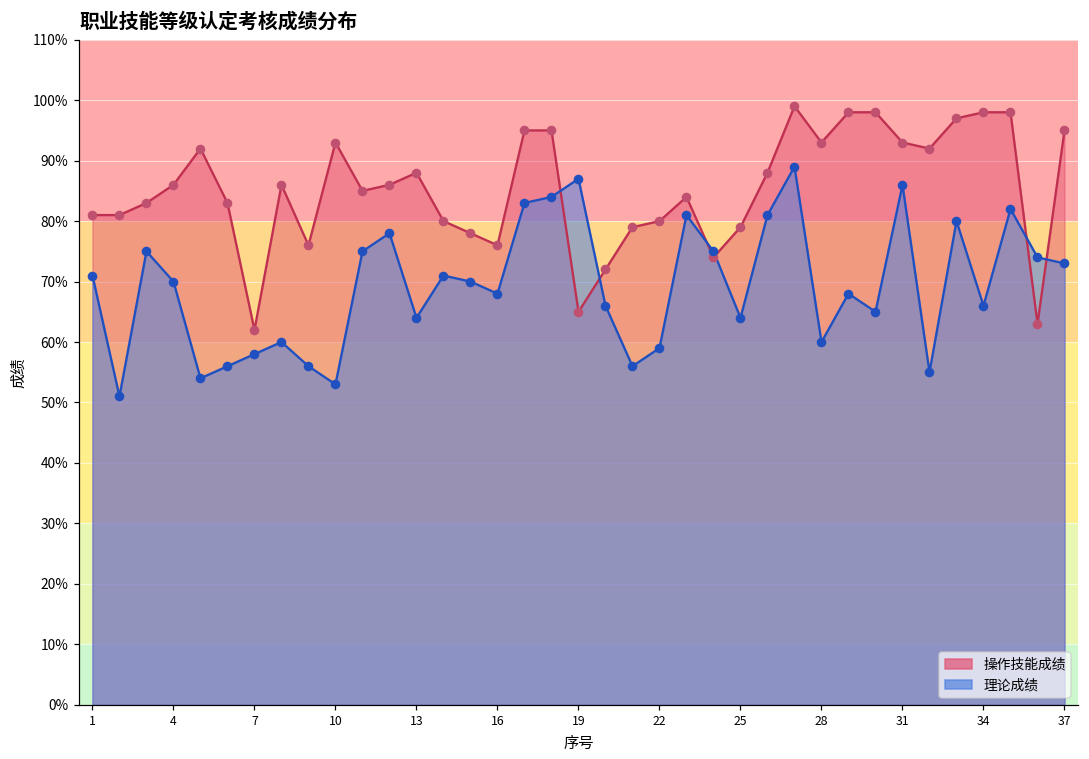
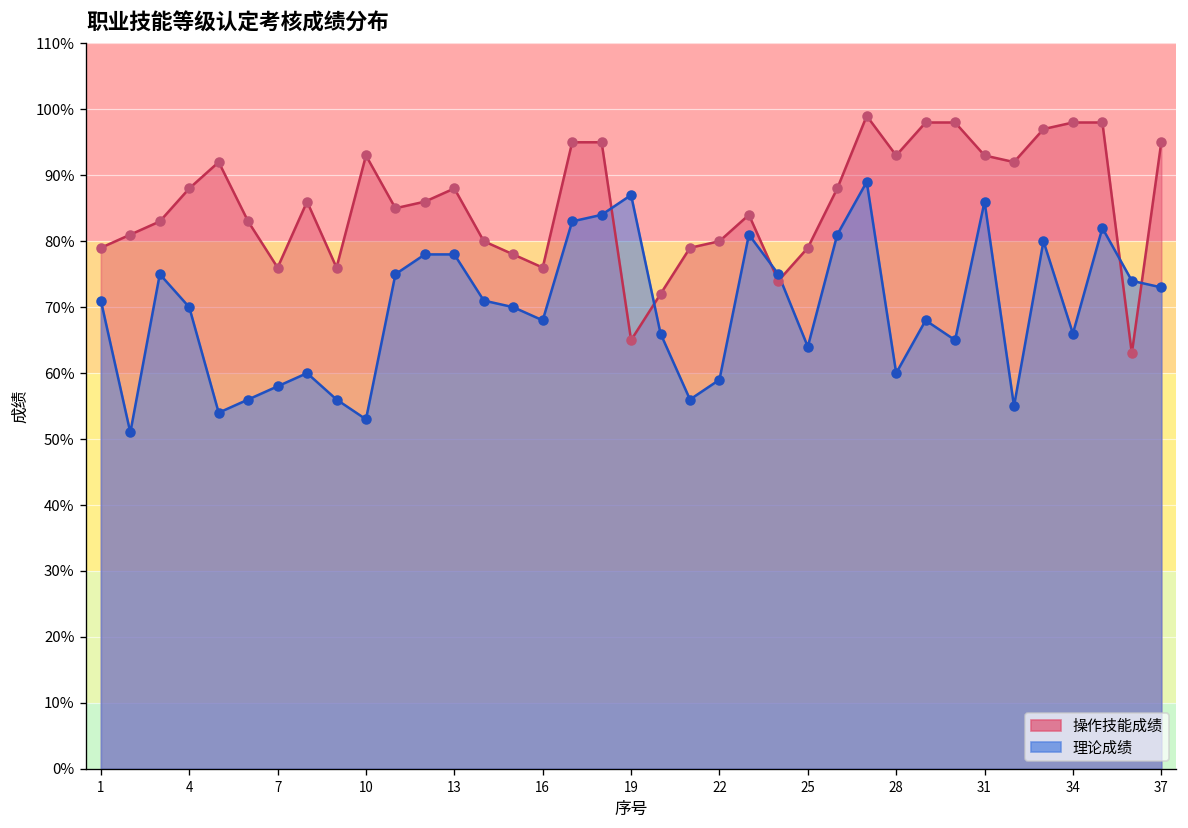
  {
    "操作技能成绩": {
-     "1": "81%",
-     "4": "86%",
-     "7": "62%",
+     "1": "79%",
+     "4": "88%",
+     "7": "76%",
      "10": "93%",
      "13": "88%",
      "16": "76%",
      "19": "65%",
      "22": "80%",
      "25": "79%",
      "28": "93%",
      "31": "93%",
      "34": "98%",
      "37": "95%"
    },
    "理论成绩": {
      "1": "71%",
      "4": "70%",
      "7": "58%",
      "10": "53%",
-     "13": "64%",
+     "13": "78%",
      "16": "68%",
      "19": "87%",
      "22": "59%",
      "25": "64%",
      "28": "60%",
      "31": "86%",
      "34": "66%",
      "37": "73%"
    }
  }
